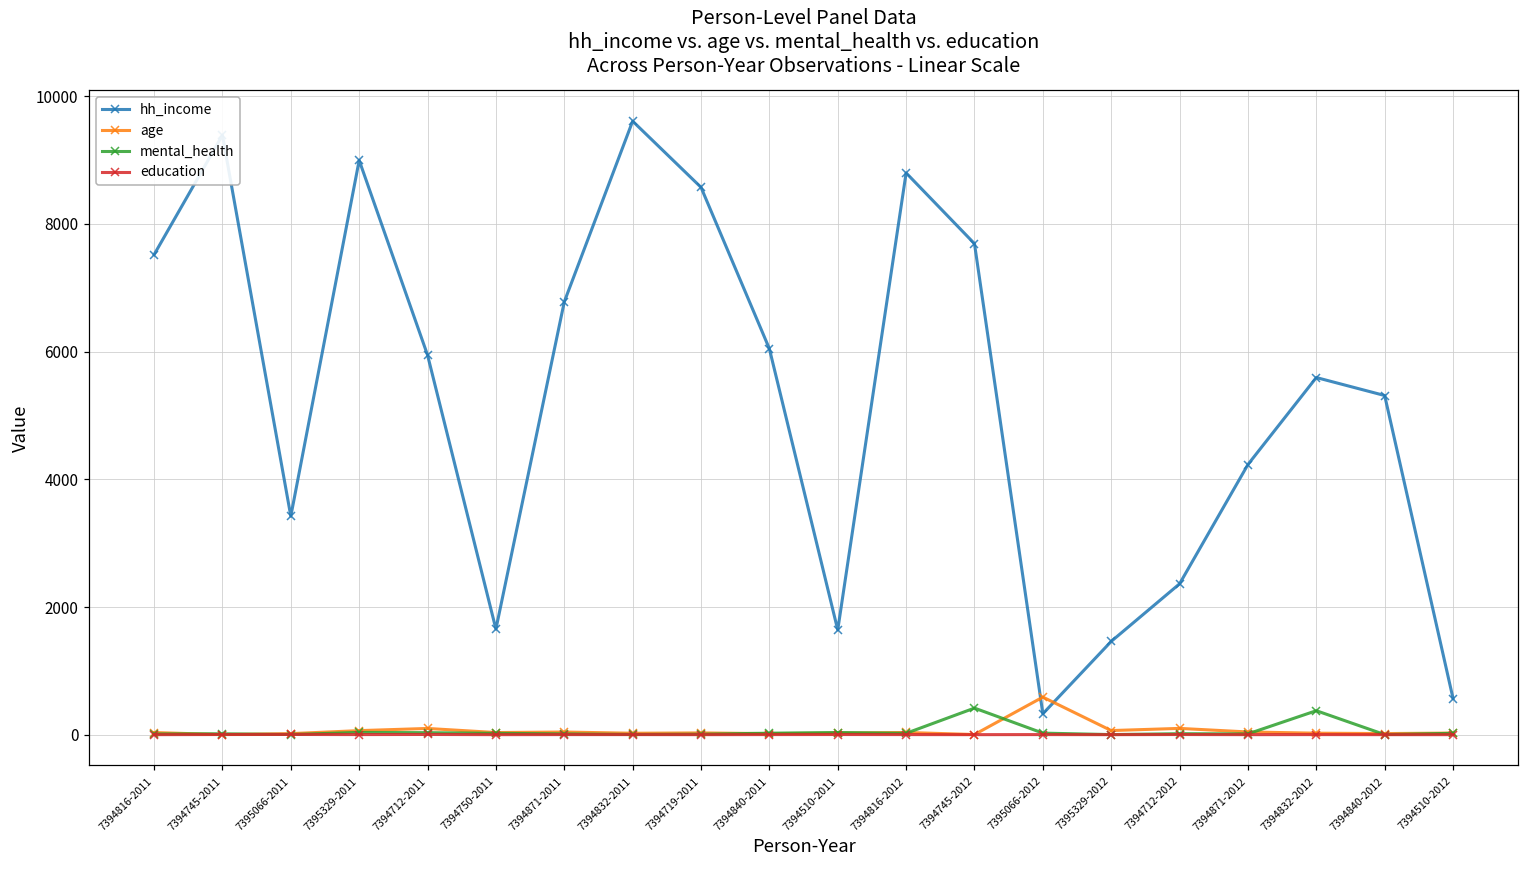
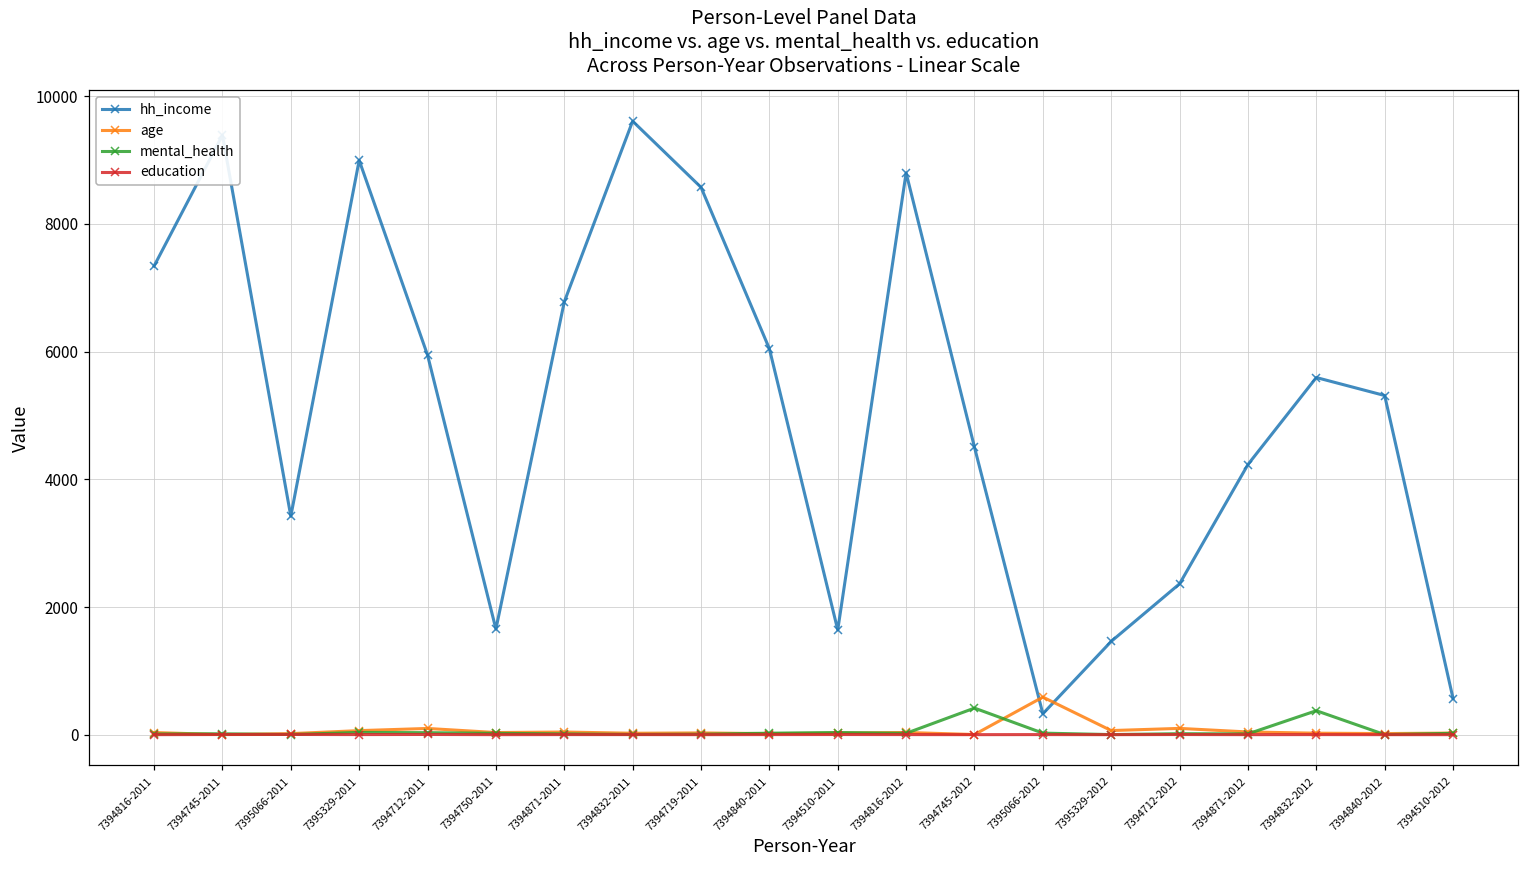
  {
    "hh_income": {
-     "7394816-2011": 7500,
+     "7394816-2011": 7300,
      "7395066-2011": 3400,
      "7395329-2011": 9000,
      "7394712-2011": 5900,
      "7394750-2011": 1700,
      "7394871-2011": 6800,
      "7394832-2011": 9600,
      "7394719-2011": 8600,
      "7394840-2011": 6000,
      "7394510-2011": 1600,
      "7394816-2012": 8800,
-     "7394745-2012": 7700,
+     "7394745-2012": 4500,
      "7395066-2012": 300,
      "7395329-2012": 1500,
      "7394712-2012": 2400,
      "7394871-2012": 4200,
      "7394832-2012": 5600,
      "7394840-2012": 5300,
      "7394510-2012": 600
    },
    "age": {
      "7394712-2011": 100,
      "7395066-2012": 600,
      "7395329-2012": 100,
      "7394712-2012": 100
    },
    "mental_health": {
      "7394745-2012": 400,
      "7394832-2012": 400
    }
  }
